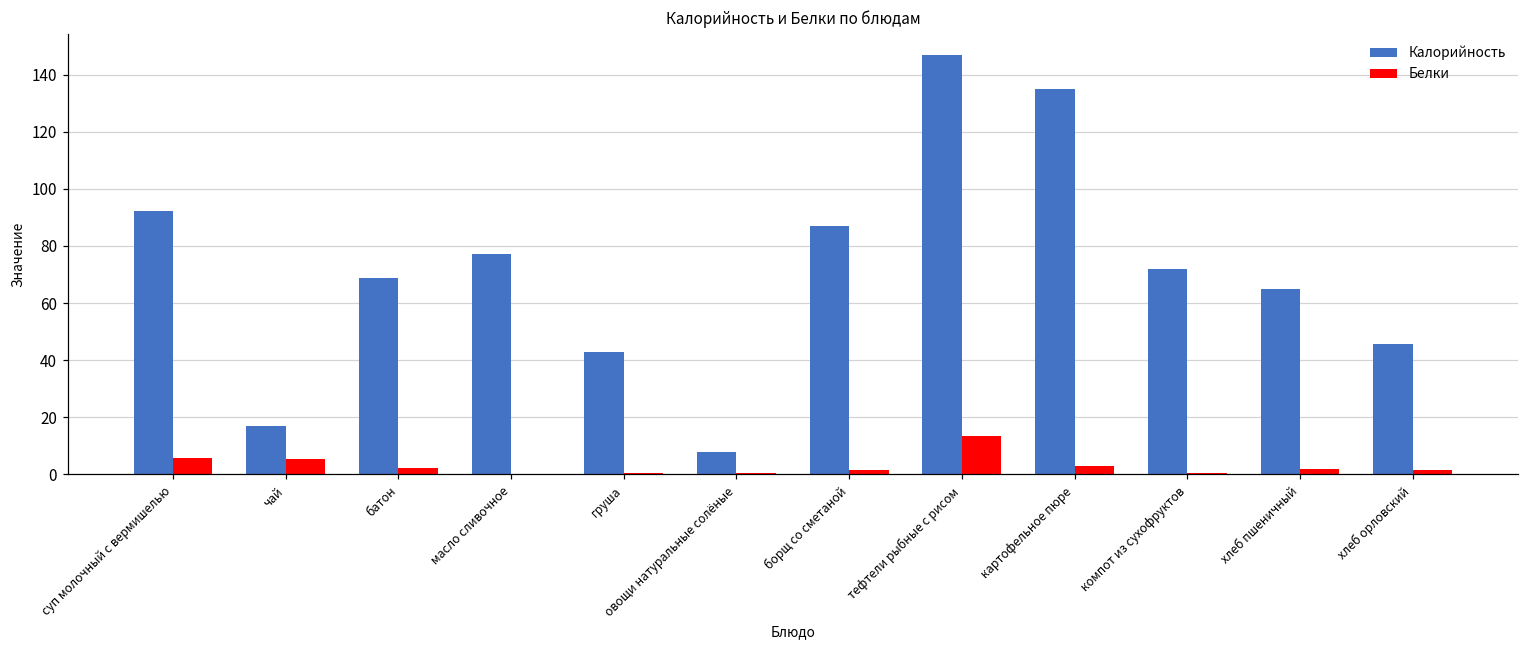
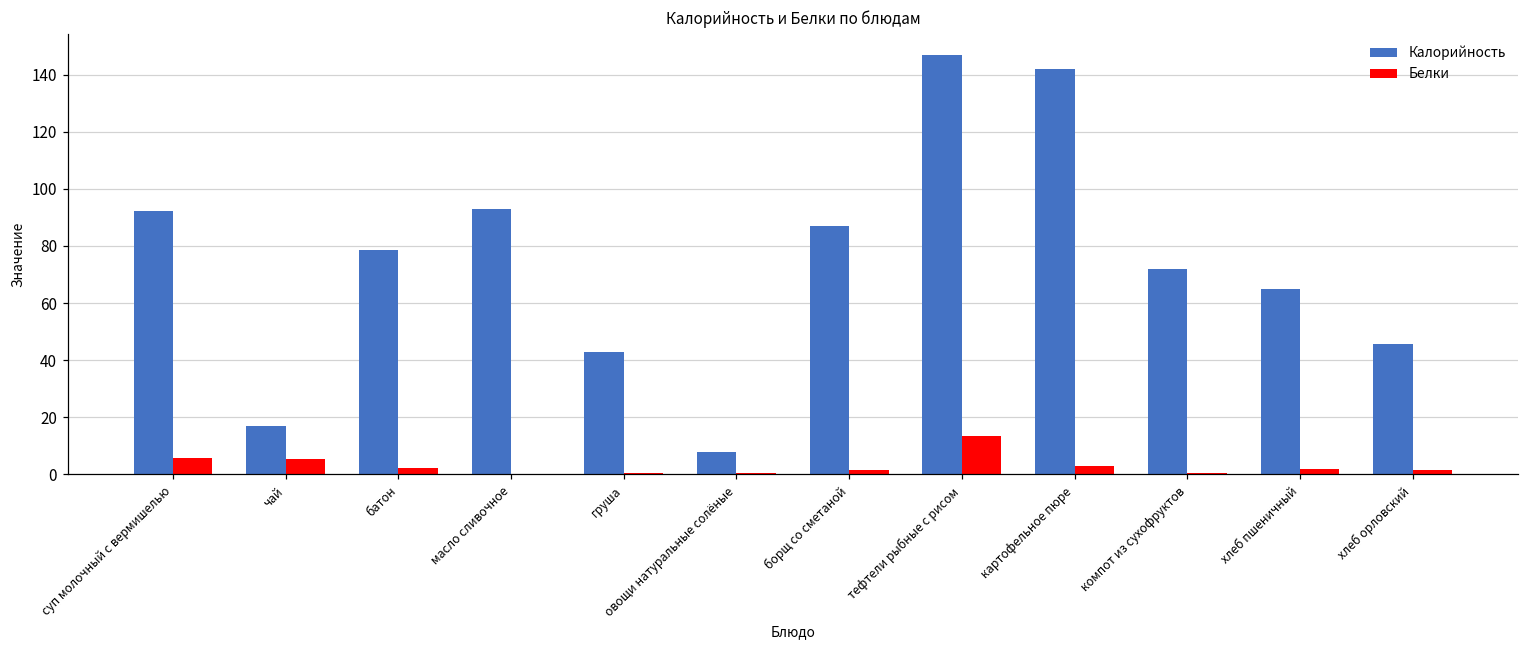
  {
    "Калорийность": {
      "суп молочный с вермишелью": 92,
      "чай": 17,
-     "батон": 69,
-     "масло сливочное": 77,
+     "батон": 79,
+     "масло сливочное": 93,
      "груша": 43,
      "овощи натуральные солёные": 8,
      "борщ со сметаной": 87,
      "тефтели рыбные с рисом": 147,
-     "картофельное пюре": 135,
+     "картофельное пюре": 142,
      "компот из сухофруктов": 72,
      "хлеб пшеничный": 65,
      "хлеб орловский": 46
    },
    "Белки": {
      "суп молочный с вермишелью": 6,
      "чай": 5,
      "батон": 2,
      "борщ со сметаной": 2,
      "тефтели рыбные с рисом": 13,
      "картофельное пюре": 3,
      "хлеб пшеничный": 2,
      "хлеб орловский": 1
    }
  }
